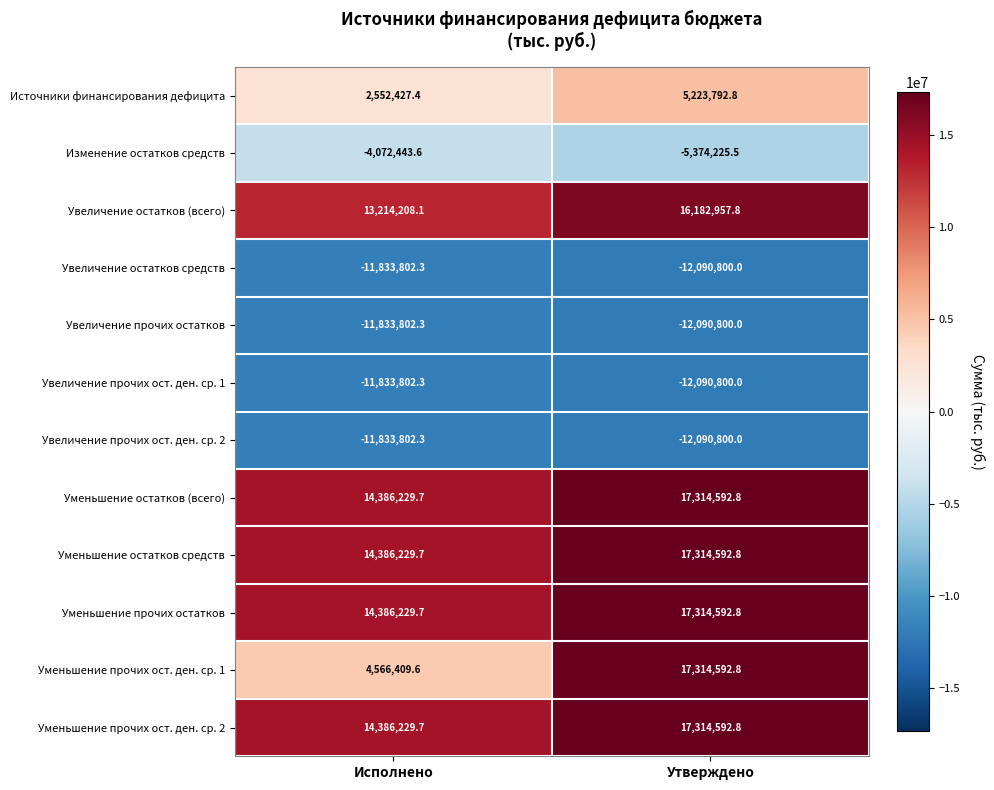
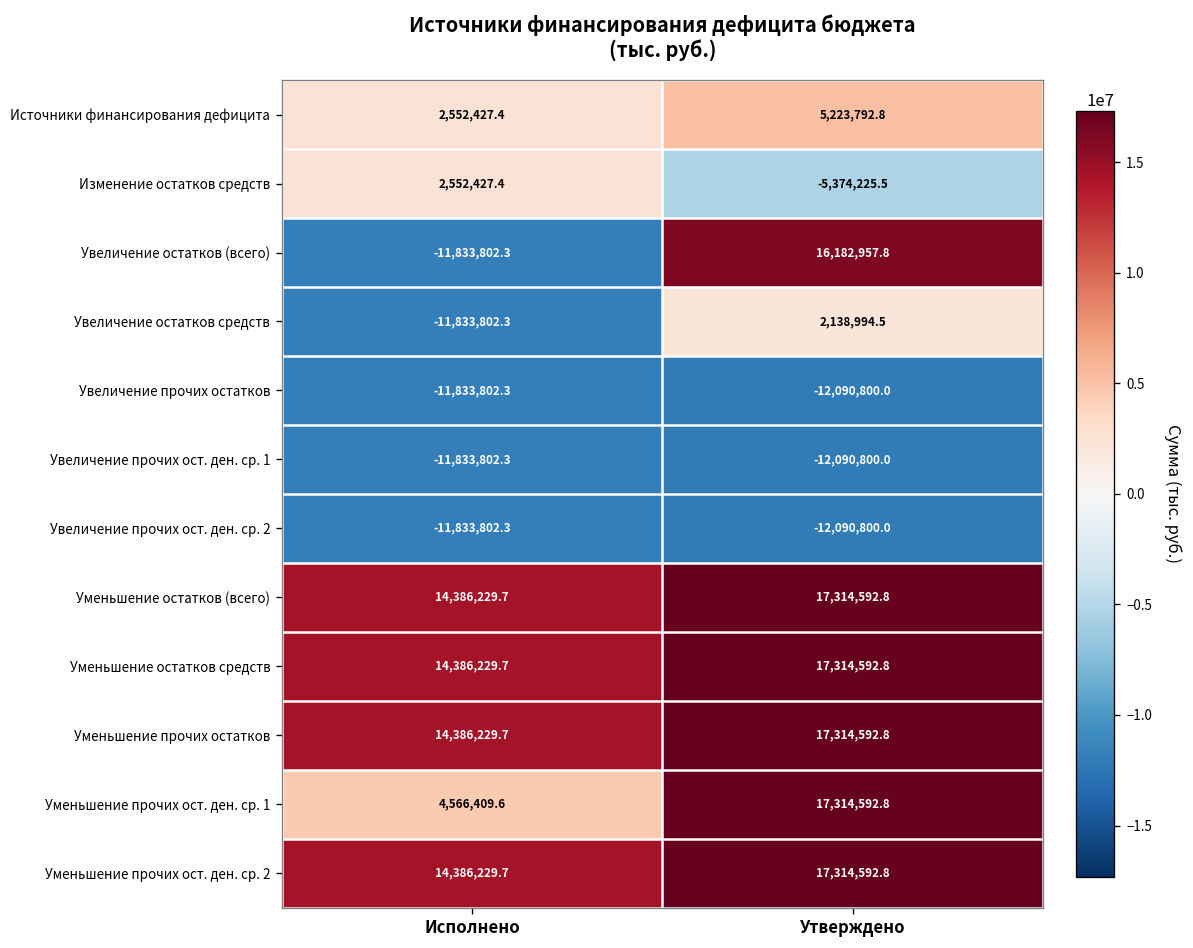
  {
    "Источники финансирования дефицита": {
      "Исполнено": "2,552,427.4",
      "Утверждено": "5,223,792.8"
    },
    "Изменение остатков средств": {
-     "Исполнено": "-4,072,443.6",
+     "Исполнено": "2,552,427.4",
      "Утверждено": "-5,374,225.5"
    },
    "Увеличение остатков (всего)": {
-     "Исполнено": "13,214,208.1",
+     "Исполнено": "-11,833,802.3",
      "Утверждено": "16,182,957.8"
    },
    "Увеличение остатков средств": {
      "Исполнено": "-11,833,802.3",
-     "Утверждено": "-12,090,800.0"
+     "Утверждено": "2,138,994.5"
    },
    "Увеличение прочих остатков": {
      "Исполнено": "-11,833,802.3",
      "Утверждено": "-12,090,800.0"
    },
    "Увеличение прочих ост. ден. ср. 1": {
      "Исполнено": "-11,833,802.3",
      "Утверждено": "-12,090,800.0"
    },
    "Увеличение прочих ост. ден. ср. 2": {
      "Исполнено": "-11,833,802.3",
      "Утверждено": "-12,090,800.0"
    },
    "Уменьшение остатков (всего)": {
      "Исполнено": "14,386,229.7",
      "Утверждено": "17,314,592.8"
    },
    "Уменьшение остатков средств": {
      "Исполнено": "14,386,229.7",
      "Утверждено": "17,314,592.8"
    },
    "Уменьшение прочих остатков": {
      "Исполнено": "14,386,229.7",
      "Утверждено": "17,314,592.8"
    },
    "Уменьшение прочих ост. ден. ср. 1": {
      "Исполнено": "4,566,409.6",
      "Утверждено": "17,314,592.8"
    },
    "Уменьшение прочих ост. ден. ср. 2": {
      "Исполнено": "14,386,229.7",
      "Утверждено": "17,314,592.8"
    }
  }
